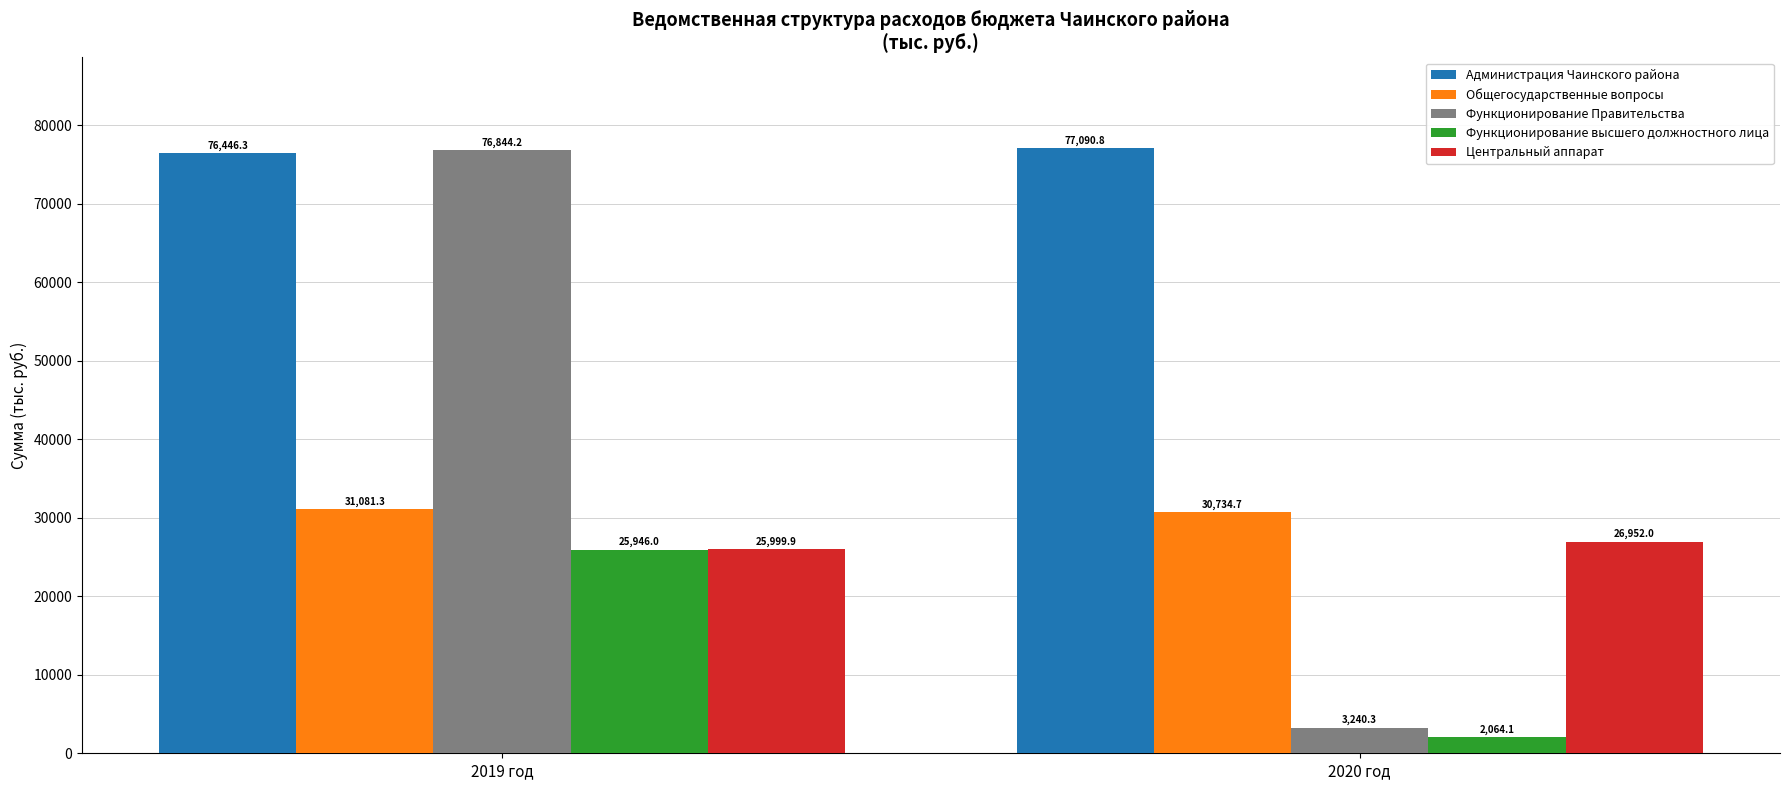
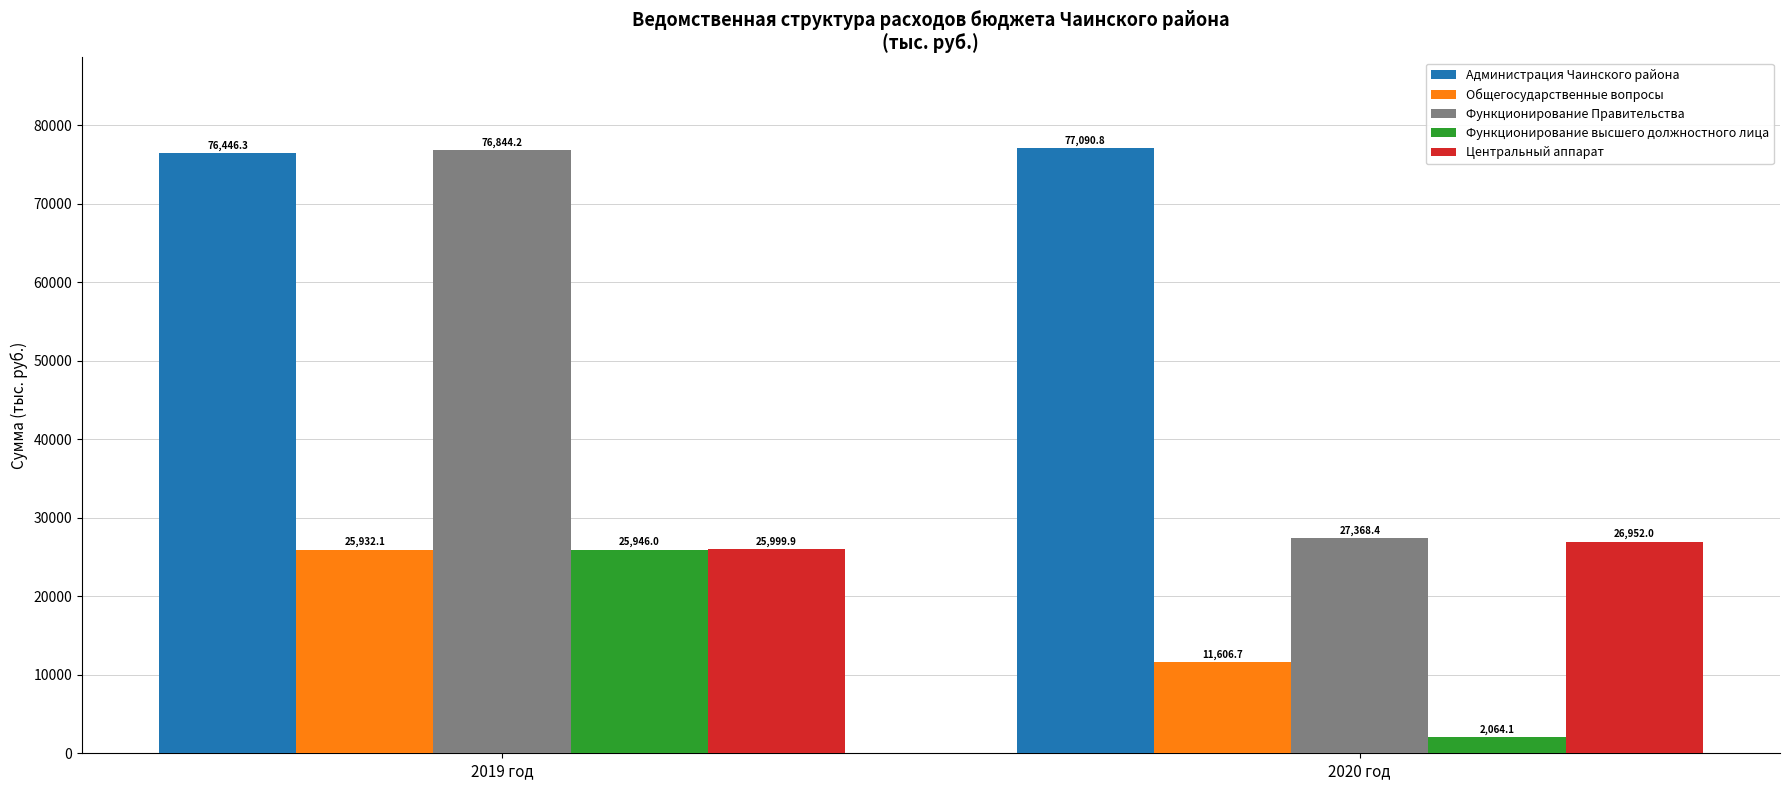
  {
    "Администрация Чаинского района": {
      "2019 год": "76,446.3",
      "2020 год": "77,090.8"
    },
    "Общегосударственные вопросы": {
-     "2019 год": "31,081.3",
-     "2020 год": "30,734.7"
+     "2019 год": "25,932.1",
+     "2020 год": "11,606.7"
    },
    "Функционирование Правительства": {
      "2019 год": "76,844.2",
-     "2020 год": "3,240.3"
+     "2020 год": "27,368.4"
    },
    "Функционирование высшего должностного лица": {
      "2019 год": "25,946.0",
      "2020 год": "2,064.1"
    },
    "Центральный аппарат": {
      "2019 год": "25,999.9",
      "2020 год": "26,952.0"
    }
  }
